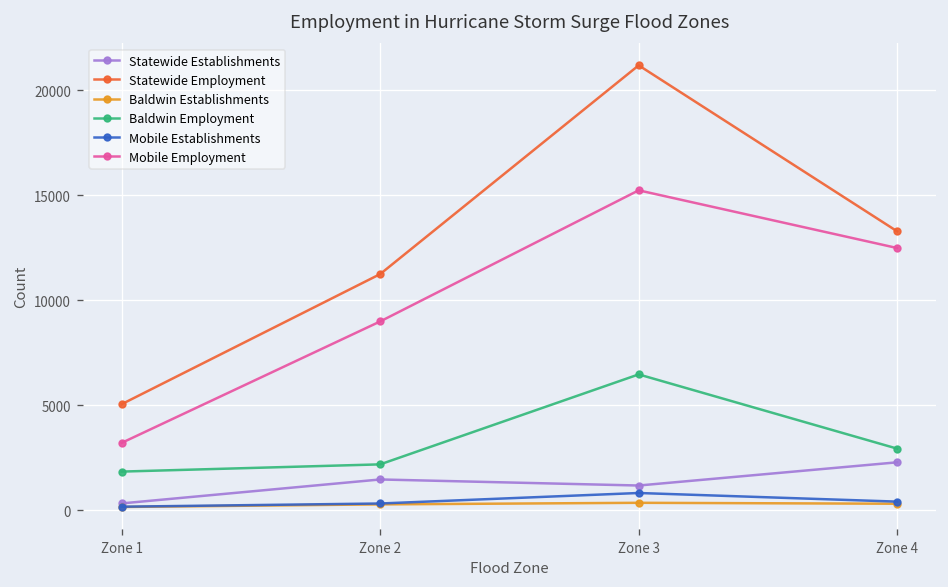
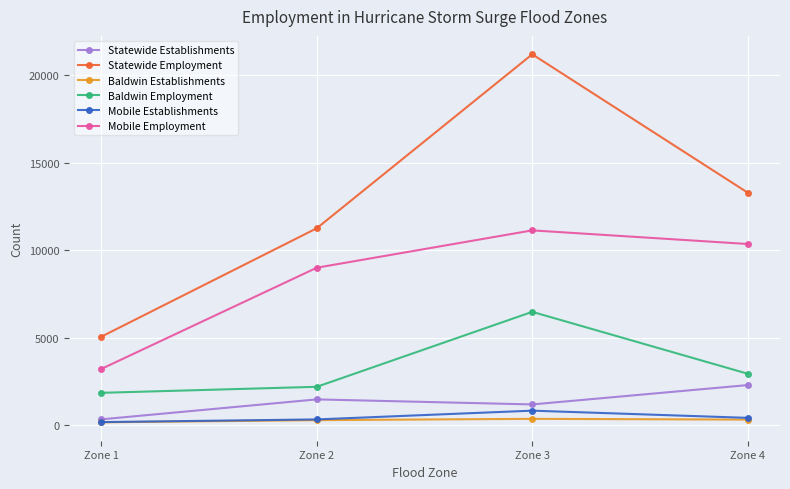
  {
    "Statewide Establishments": {
      "Zone 1": 300,
      "Zone 2": 1500,
      "Zone 3": 1200,
      "Zone 4": 2300
    },
    "Baldwin Employment": {
      "Zone 1": 1800,
      "Zone 2": 2200,
      "Zone 3": 6500,
      "Zone 4": 2900
    },
    "Mobile Establishments": {
      "Zone 3": 800
    },
    "Mobile Employment": {
      "Zone 1": 3200,
      "Zone 2": 9000,
-     "Zone 3": 15200,
-     "Zone 4": 12500
+     "Zone 3": 11100,
+     "Zone 4": 10300
    }
  }
